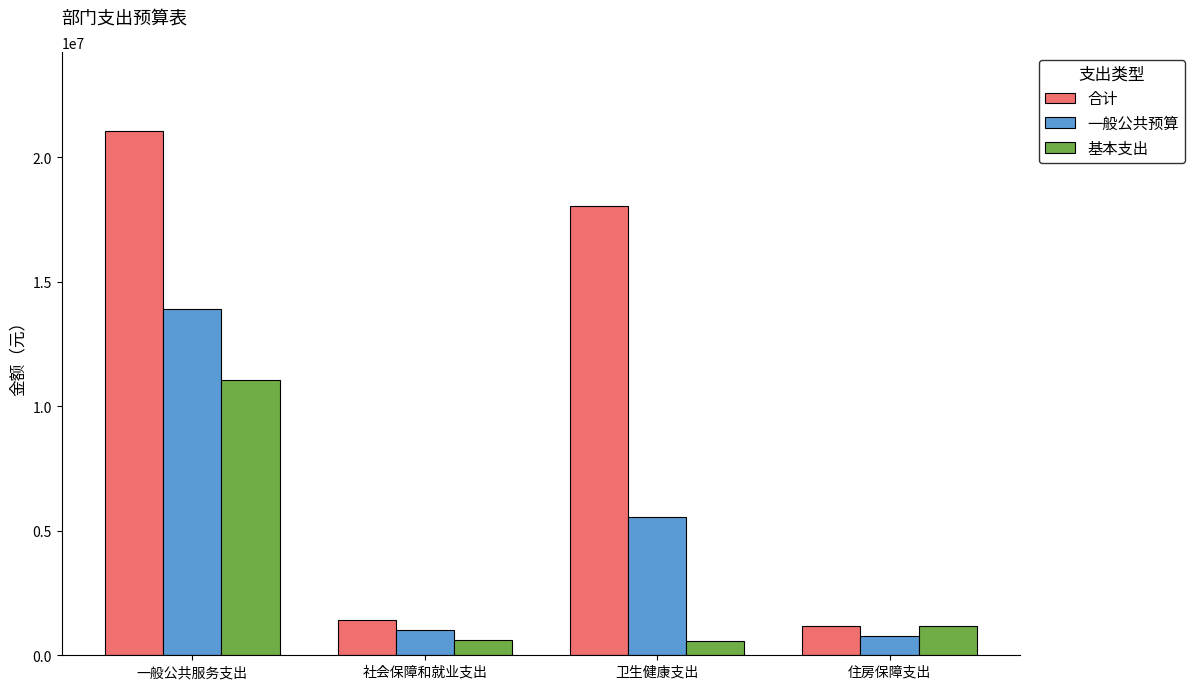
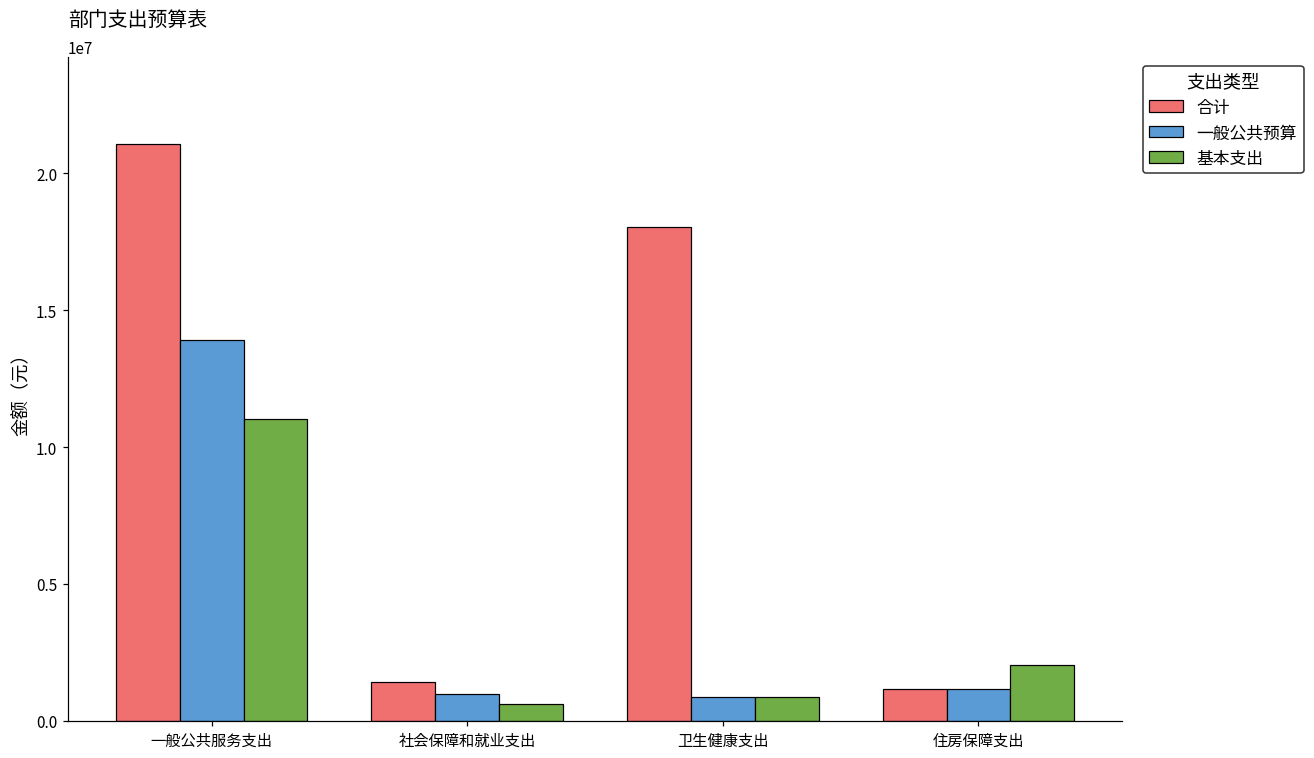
  {
    "合计": {
      "一般公共服务支出": 21100000,
      "社会保障和就业支出": 1400000,
      "卫生健康支出": 18000000,
      "住房保障支出": 1200000
    },
    "一般公共预算": {
      "一般公共服务支出": 13900000,
      "社会保障和就业支出": 1000000,
-     "卫生健康支出": 5500000,
-     "住房保障支出": 800000
+     "卫生健康支出": 900000,
+     "住房保障支出": 1200000
    },
    "基本支出": {
      "一般公共服务支出": 11000000,
      "社会保障和就业支出": 600000,
-     "卫生健康支出": 600000,
-     "住房保障支出": 1200000
+     "卫生健康支出": 900000,
+     "住房保障支出": 2000000
    }
  }
